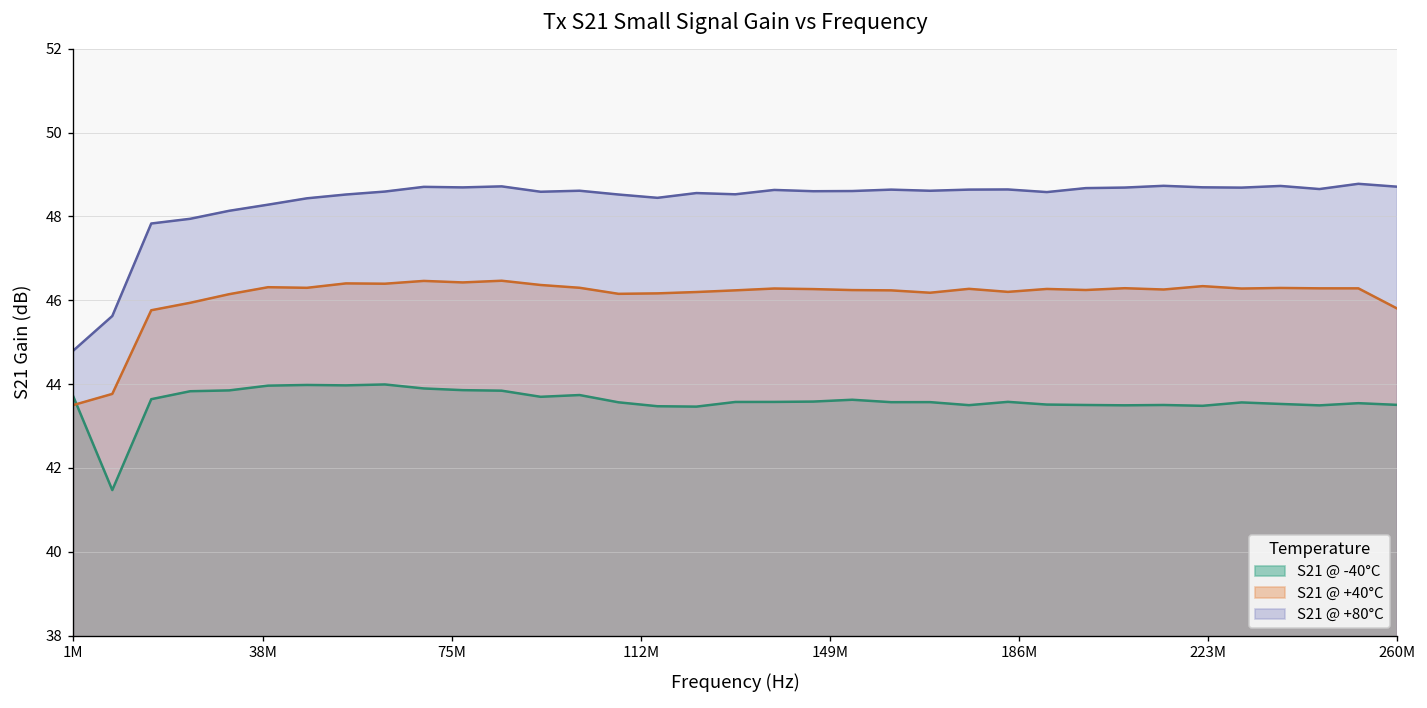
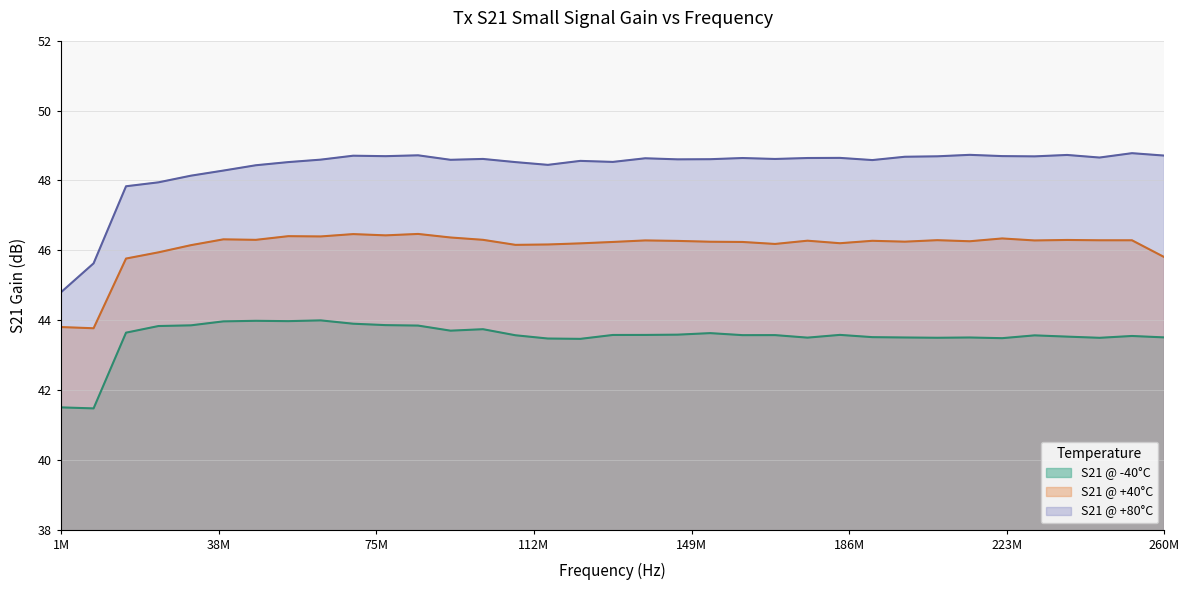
  {
    "S21 @ -40°C": {
-     "1M": 43.7,
+     "1M": 41.5,
      "260M": 43.5
    },
    "S21 @ +40°C": {
-     "1M": 43.5,
+     "1M": 43.8,
      "260M": 45.8
    },
    "S21 @ +80°C": {
      "1M": 44.8,
      "260M": 48.7
    }
  }
